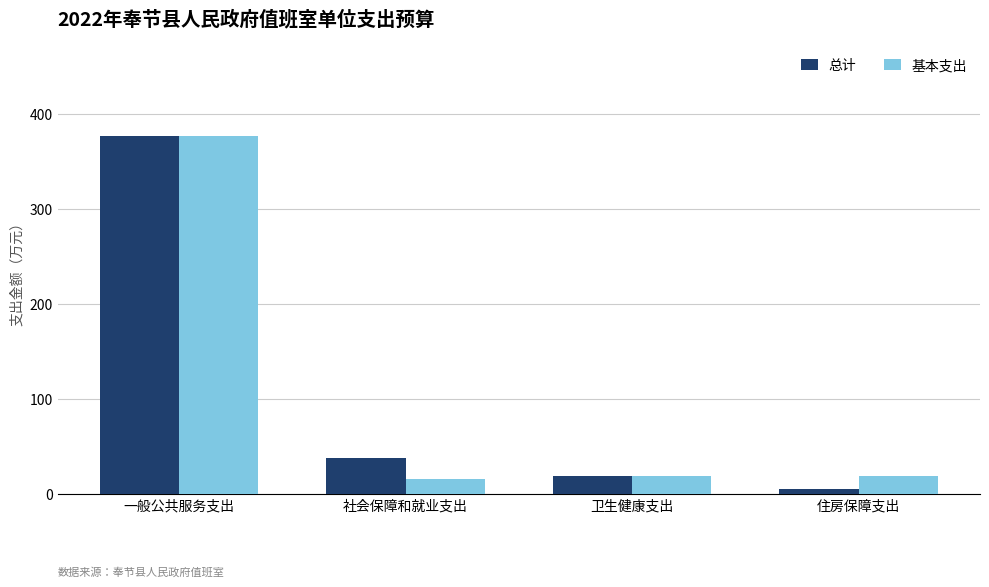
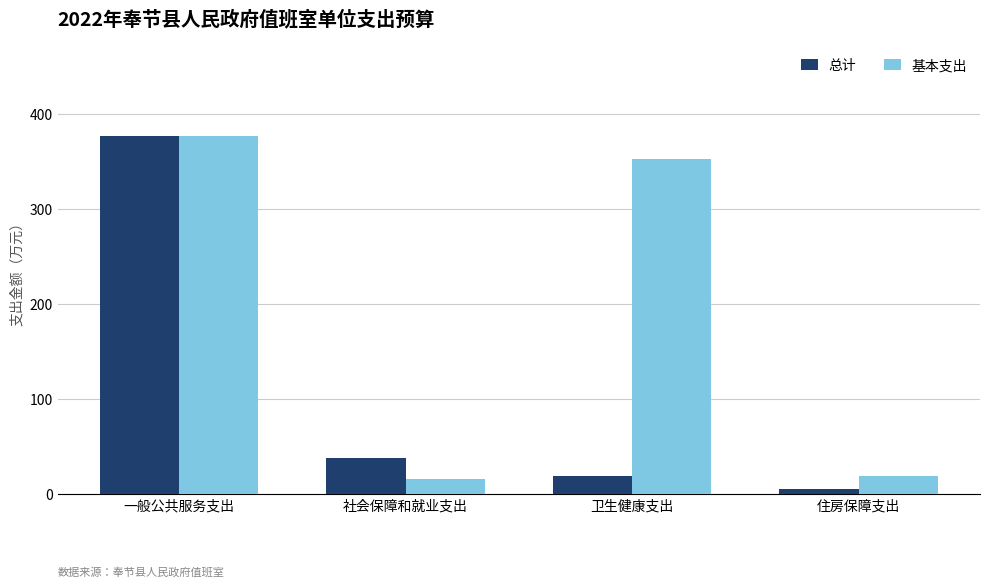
  {
    "总计": {
      "一般公共服务支出": 380,
      "社会保障和就业支出": 40,
      "卫生健康支出": 20,
      "住房保障支出": 10
    },
    "基本支出": {
      "一般公共服务支出": 380,
      "社会保障和就业支出": 20,
-     "卫生健康支出": 20,
+     "卫生健康支出": 350,
      "住房保障支出": 20
    }
  }
